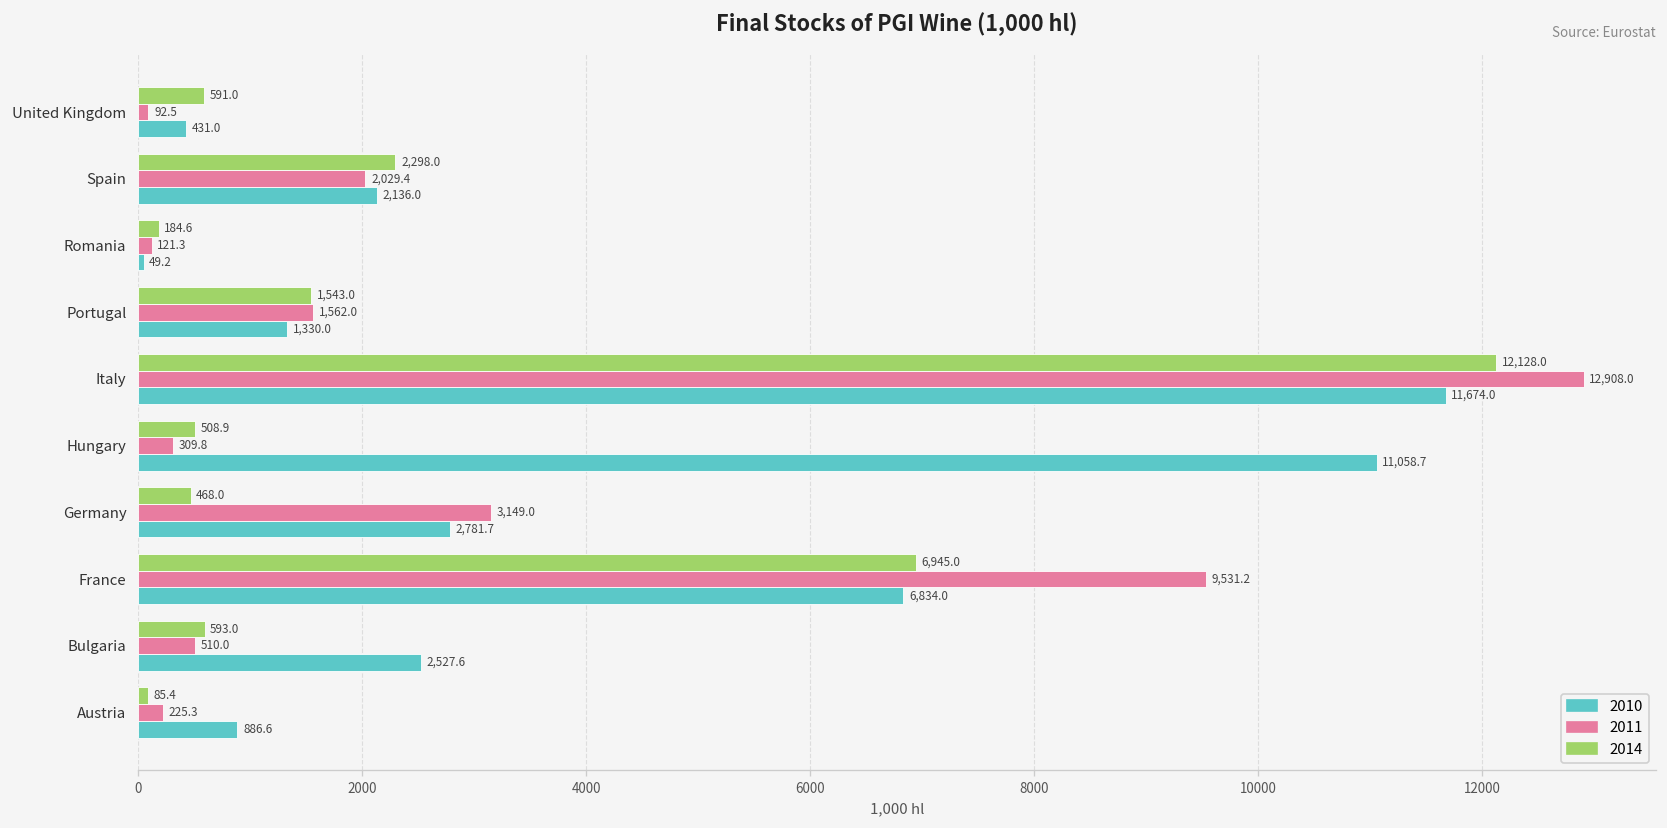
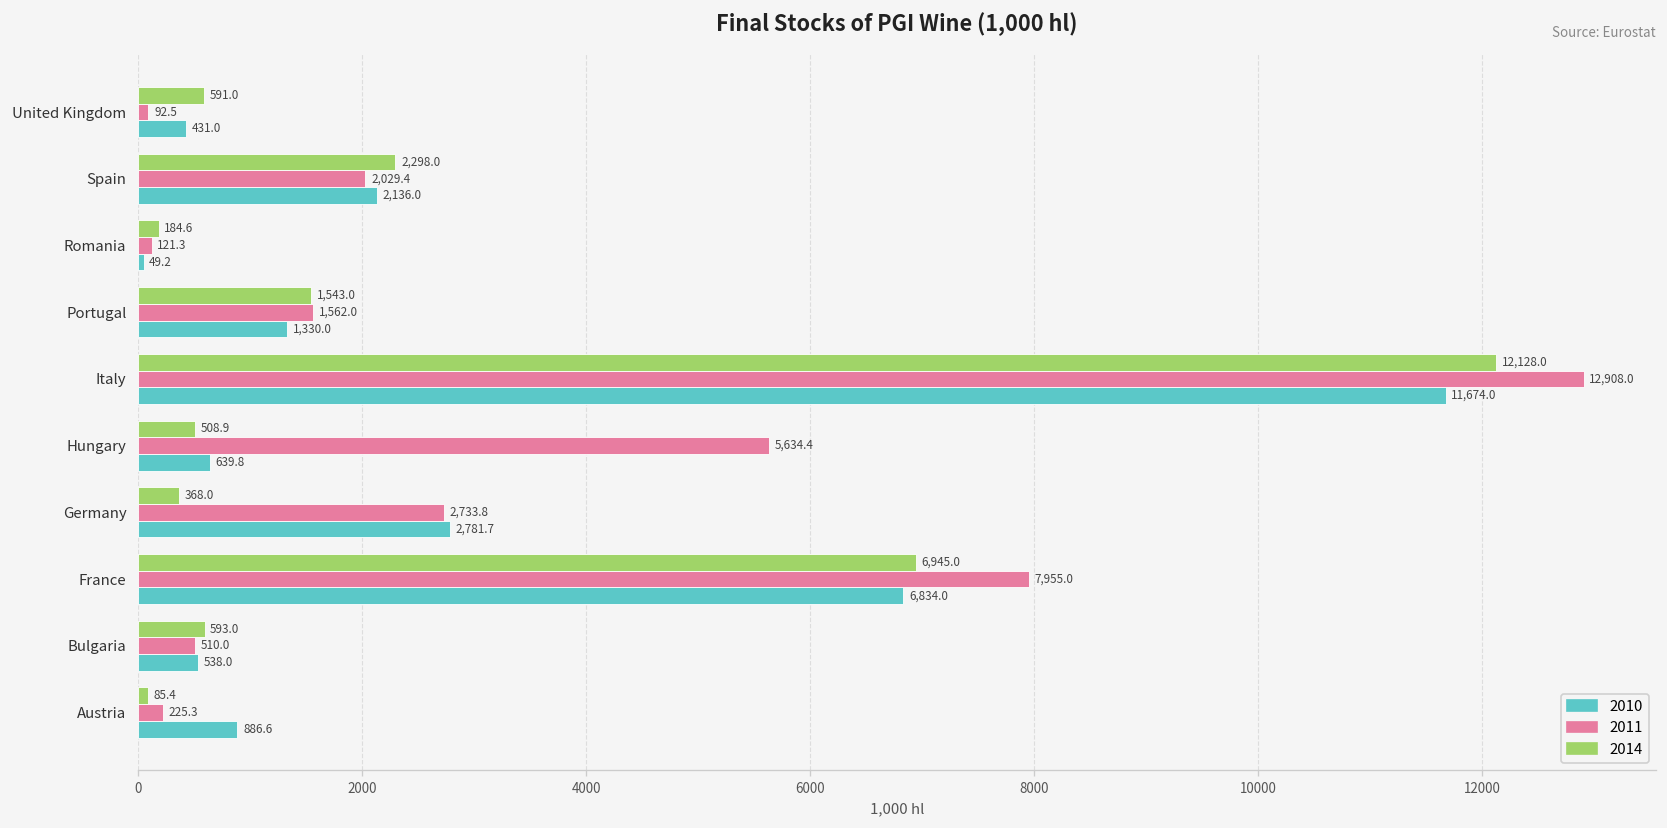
  {
    "2010": {
      "United Kingdom": "431.0",
      "Spain": "2,136.0",
      "Romania": "49.2",
      "Portugal": "1,330.0",
      "Italy": "11,674.0",
-     "Hungary": "11,058.7",
+     "Hungary": "639.8",
      "Germany": "2,781.7",
      "France": "6,834.0",
-     "Bulgaria": "2,527.6",
+     "Bulgaria": "538.0",
      "Austria": "886.6"
    },
    "2011": {
      "United Kingdom": "92.5",
      "Spain": "2,029.4",
      "Romania": "121.3",
      "Portugal": "1,562.0",
      "Italy": "12,908.0",
-     "Hungary": "309.8",
-     "Germany": "3,149.0",
-     "France": "9,531.2",
+     "Hungary": "5,634.4",
+     "Germany": "2,733.8",
+     "France": "7,955.0",
      "Bulgaria": "510.0",
      "Austria": "225.3"
    },
    "2014": {
      "United Kingdom": "591.0",
      "Spain": "2,298.0",
      "Romania": "184.6",
      "Portugal": "1,543.0",
      "Italy": "12,128.0",
      "Hungary": "508.9",
-     "Germany": "468.0",
+     "Germany": "368.0",
      "France": "6,945.0",
      "Bulgaria": "593.0",
      "Austria": "85.4"
    }
  }
